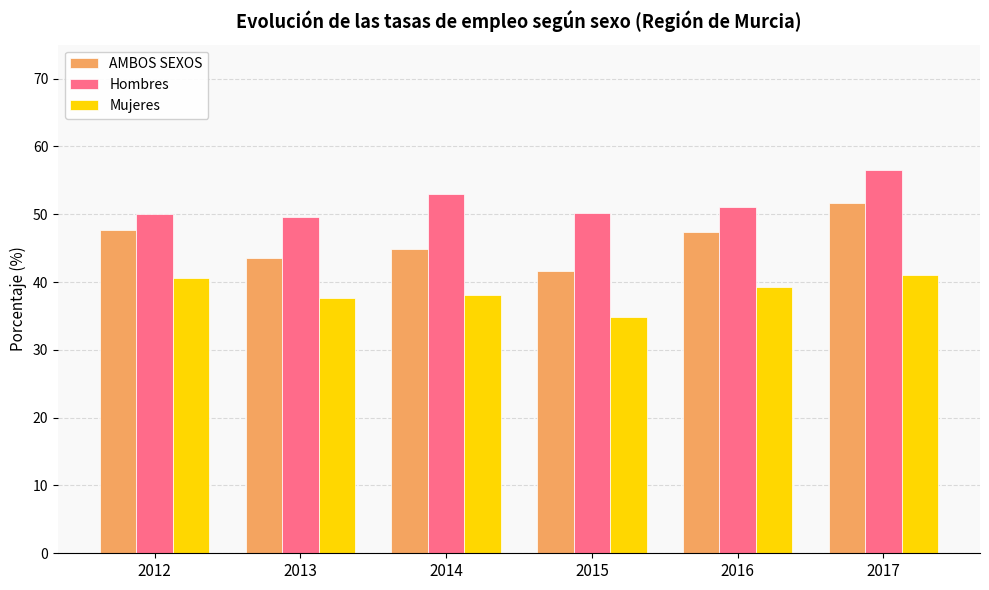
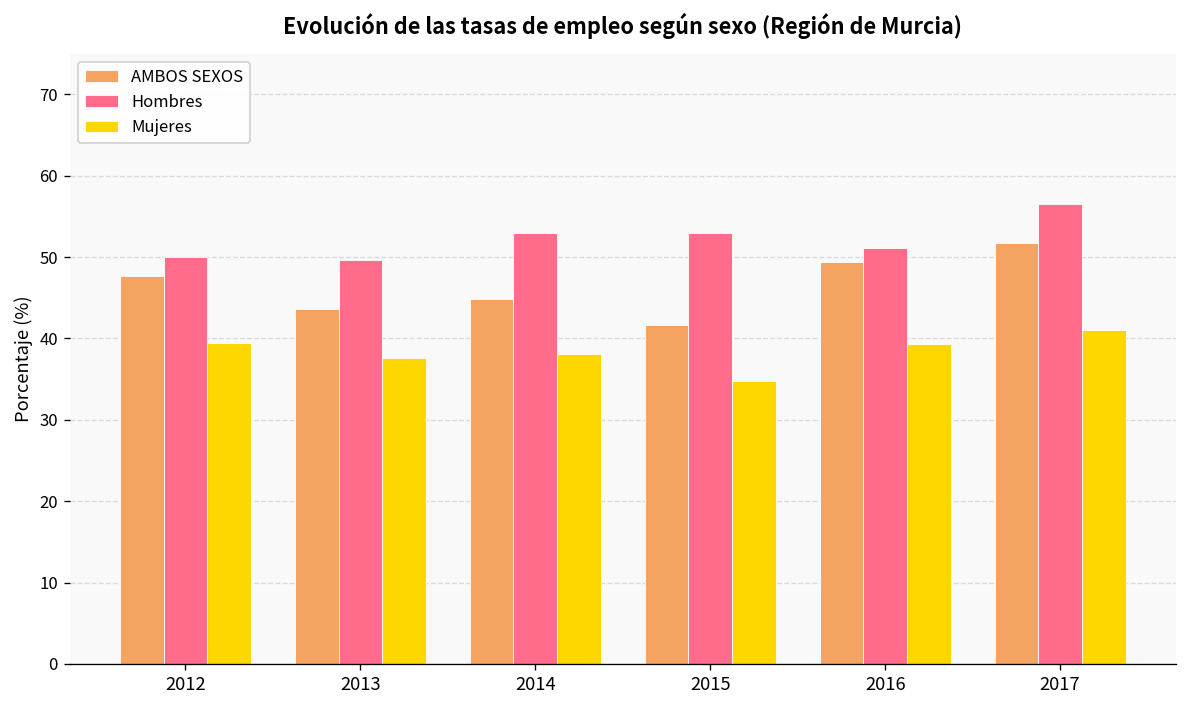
  {
    "AMBOS SEXOS": {
      "2012": 48,
      "2013": 44,
      "2014": 45,
      "2015": 42,
-     "2016": 47,
+     "2016": 49,
      "2017": 52
    },
    "Hombres": {
      "2012": 50,
      "2013": 50,
      "2014": 53,
-     "2015": 50,
+     "2015": 53,
      "2016": 51,
      "2017": 57
    },
    "Mujeres": {
-     "2012": 41,
+     "2012": 39,
      "2013": 38,
      "2014": 38,
      "2015": 35,
      "2016": 39,
      "2017": 41
    }
  }
